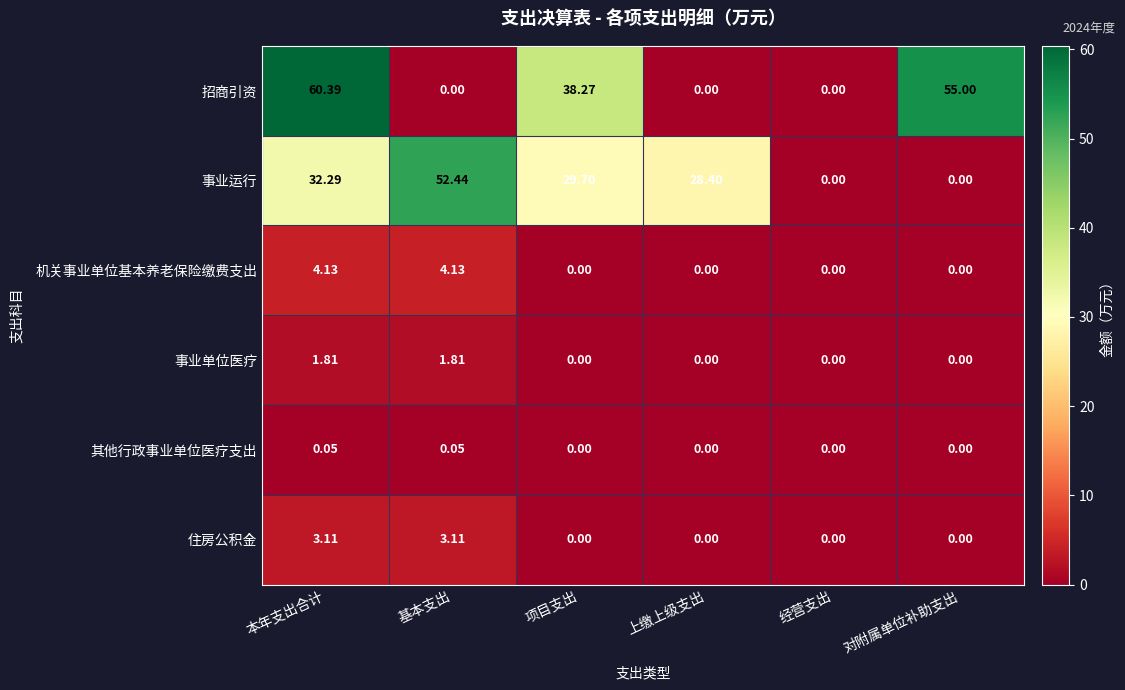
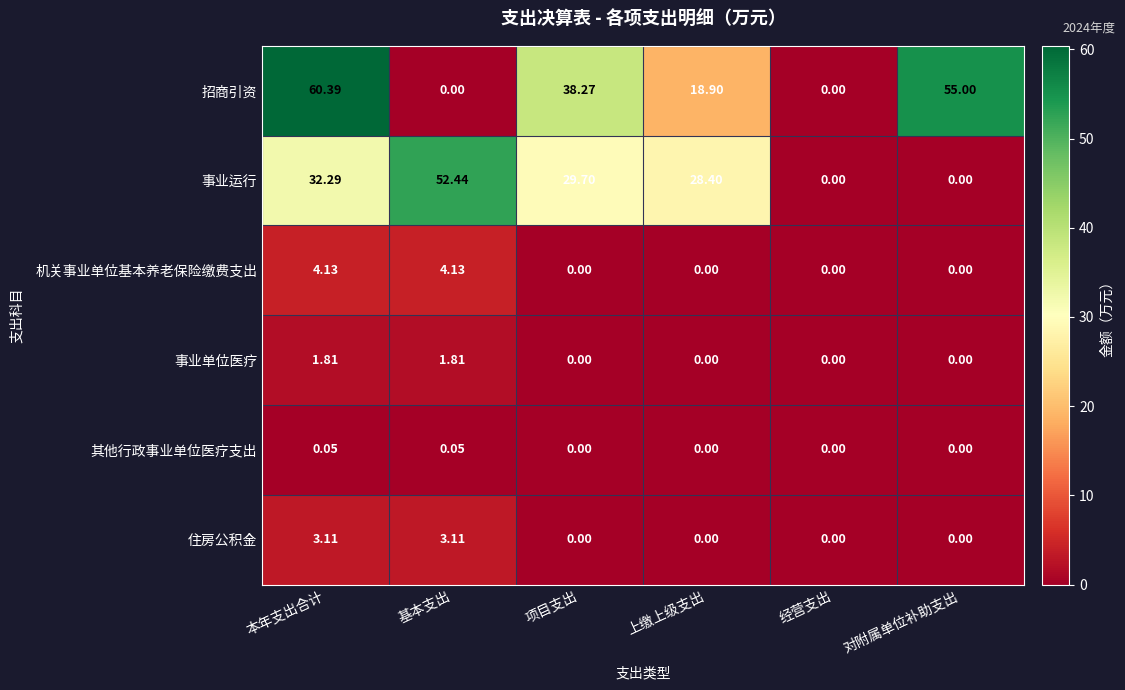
  {
    "招商引资": {
      "本年支出合计": 60.39,
      "基本支出": 0.00,
      "项目支出": 38.27,
-     "上缴上级支出": 0.00,
+     "上缴上级支出": 18.90,
      "经营支出": 0.00,
      "对附属单位补助支出": 55.00
    },
    "事业运行": {
      "本年支出合计": 32.29,
      "基本支出": 52.44,
      "项目支出": 29.70,
      "上缴上级支出": 28.40,
      "经营支出": 0.00,
      "对附属单位补助支出": 0.00
    },
    "机关事业单位基本养老保险缴费支出": {
      "本年支出合计": 4.13,
      "基本支出": 4.13,
      "项目支出": 0.00,
      "上缴上级支出": 0.00,
      "经营支出": 0.00,
      "对附属单位补助支出": 0.00
    },
    "事业单位医疗": {
      "本年支出合计": 1.81,
      "基本支出": 1.81,
      "项目支出": 0.00,
      "上缴上级支出": 0.00,
      "经营支出": 0.00,
      "对附属单位补助支出": 0.00
    },
    "其他行政事业单位医疗支出": {
      "本年支出合计": 0.05,
      "基本支出": 0.05,
      "项目支出": 0.00,
      "上缴上级支出": 0.00,
      "经营支出": 0.00,
      "对附属单位补助支出": 0.00
    },
    "住房公积金": {
      "本年支出合计": 3.11,
      "基本支出": 3.11,
      "项目支出": 0.00,
      "上缴上级支出": 0.00,
      "经营支出": 0.00,
      "对附属单位补助支出": 0.00
    }
  }
